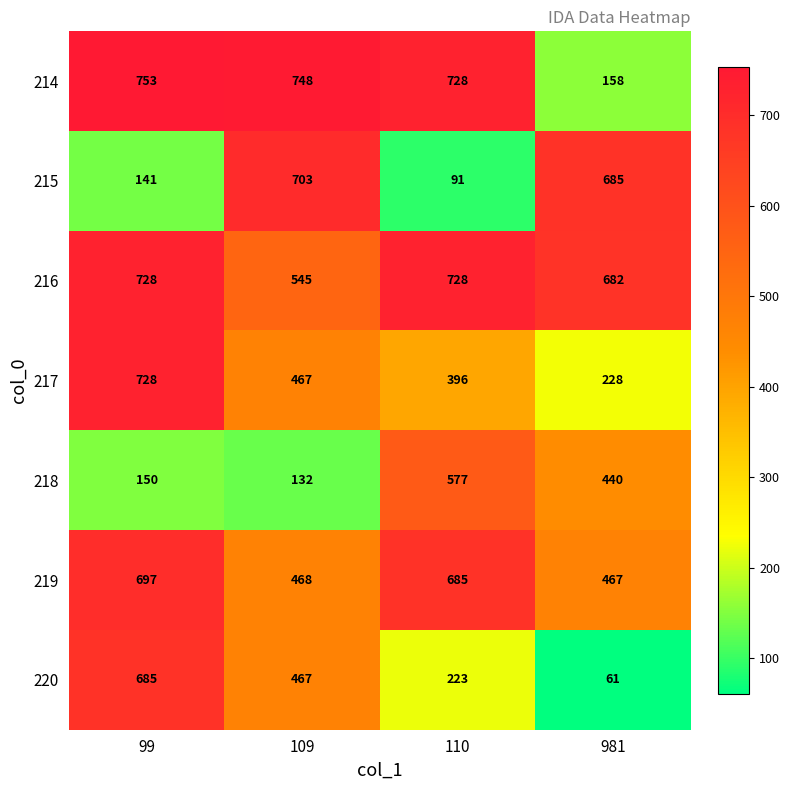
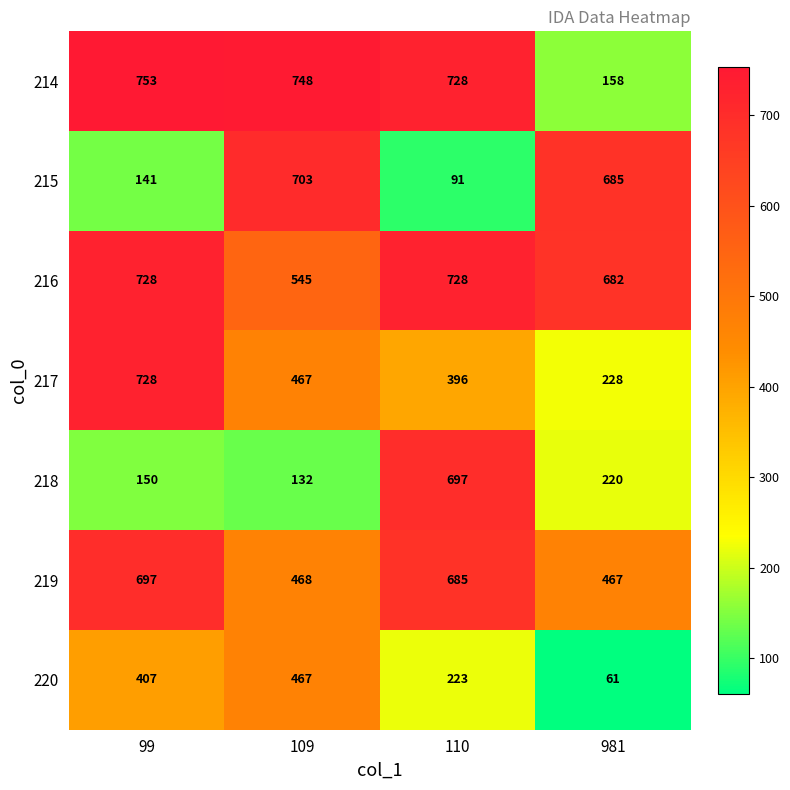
  {
    "214": {
      "99": 753,
      "109": 748,
      "110": 728,
      "981": 158
    },
    "215": {
      "99": 141,
      "109": 703,
      "110": 91,
      "981": 685
    },
    "216": {
      "99": 728,
      "109": 545,
      "110": 728,
      "981": 682
    },
    "217": {
      "99": 728,
      "109": 467,
      "110": 396,
      "981": 228
    },
    "218": {
      "99": 150,
      "109": 132,
-     "110": 577,
-     "981": 440
+     "110": 697,
+     "981": 220
    },
    "219": {
      "99": 697,
      "109": 468,
      "110": 685,
      "981": 467
    },
    "220": {
-     "99": 685,
+     "99": 407,
      "109": 467,
      "110": 223,
      "981": 61
    }
  }
